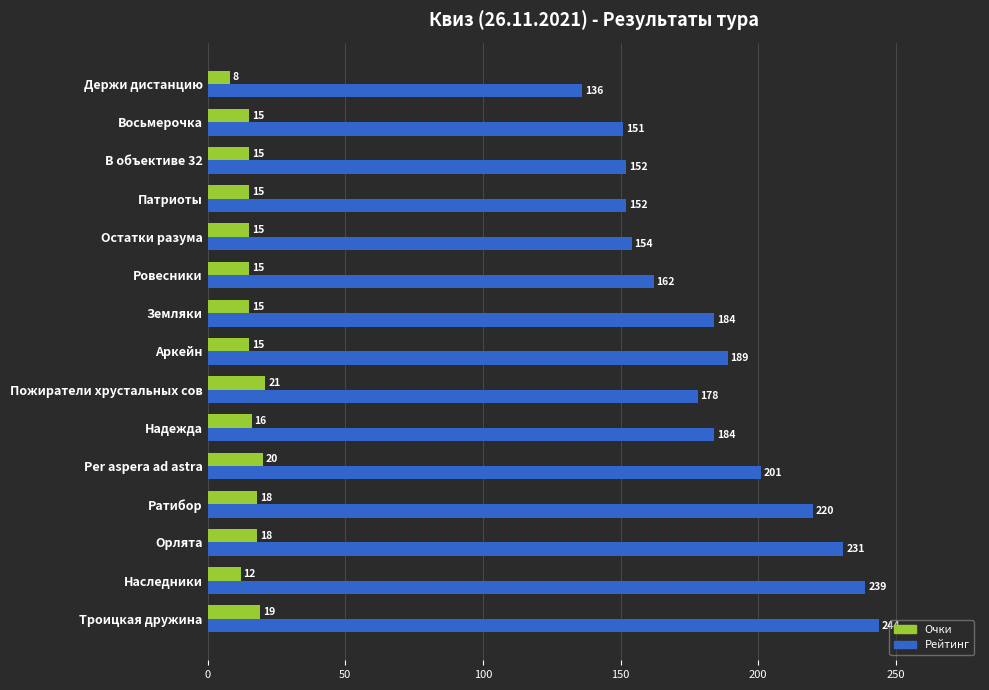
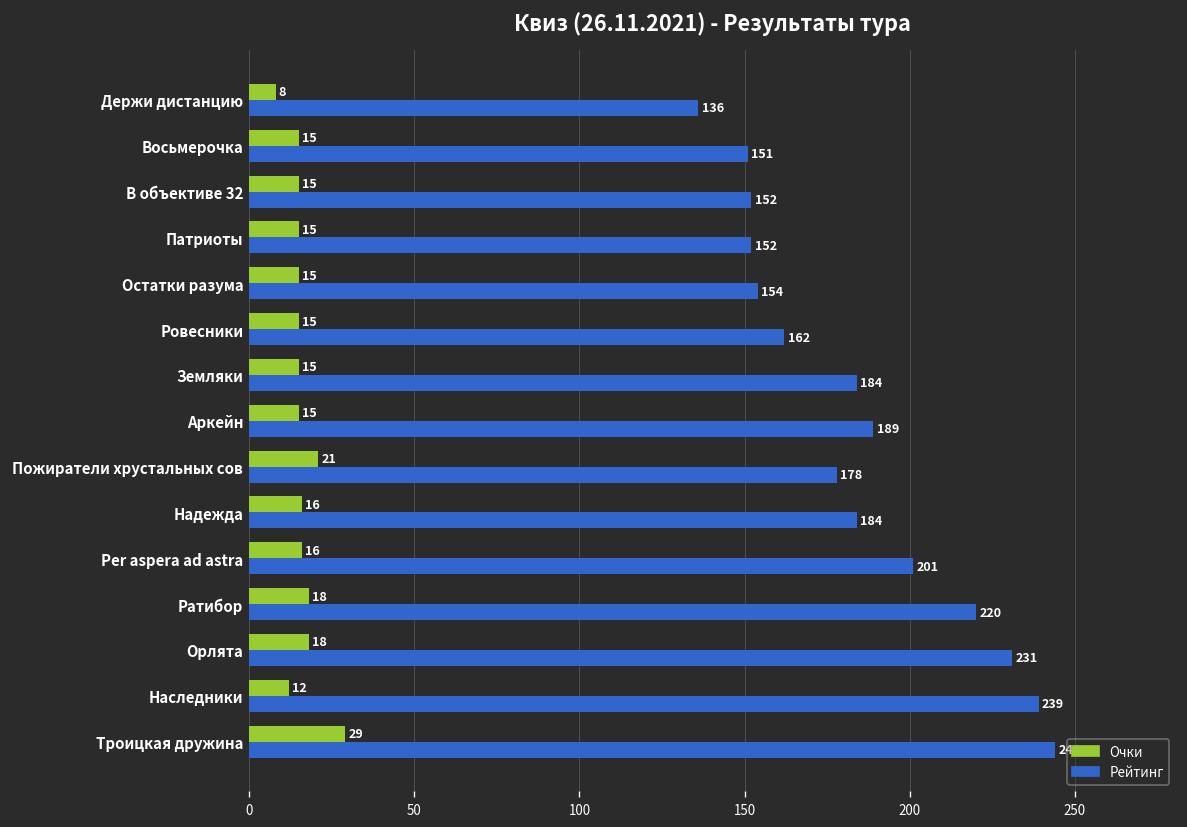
  {
    "Очки": {
      "Держи дистанцию": 8,
      "Восьмерочка": 15,
      "В объективе 32": 15,
      "Патриоты": 15,
      "Остатки разума": 15,
      "Ровесники": 15,
      "Земляки": 15,
      "Аркейн": 15,
      "Пожиратели хрустальных сов": 21,
      "Надежда": 16,
-     "Per aspera ad astra": 20,
+     "Per aspera ad astra": 16,
      "Ратибор": 18,
      "Орлята": 18,
      "Наследники": 12,
-     "Троицкая дружина": 19
+     "Троицкая дружина": 29
    },
    "Рейтинг": {
      "Держи дистанцию": 136,
      "Восьмерочка": 151,
      "В объективе 32": 152,
      "Патриоты": 152,
      "Остатки разума": 154,
      "Ровесники": 162,
      "Земляки": 184,
      "Аркейн": 189,
      "Пожиратели хрустальных сов": 178,
      "Надежда": 184,
      "Per aspera ad astra": 201,
      "Ратибор": 220,
      "Орлята": 231,
      "Наследники": 239
    }
  }
